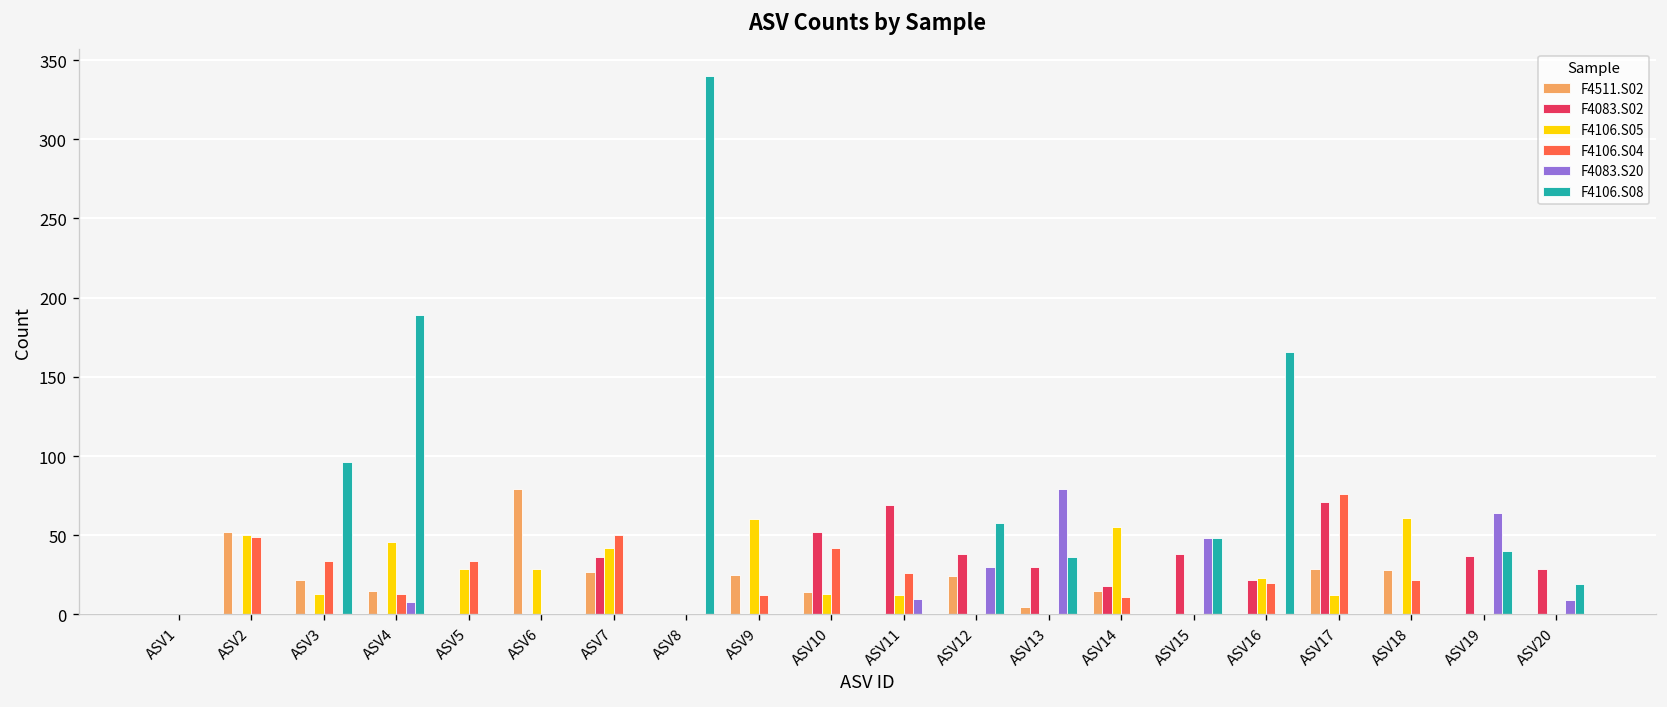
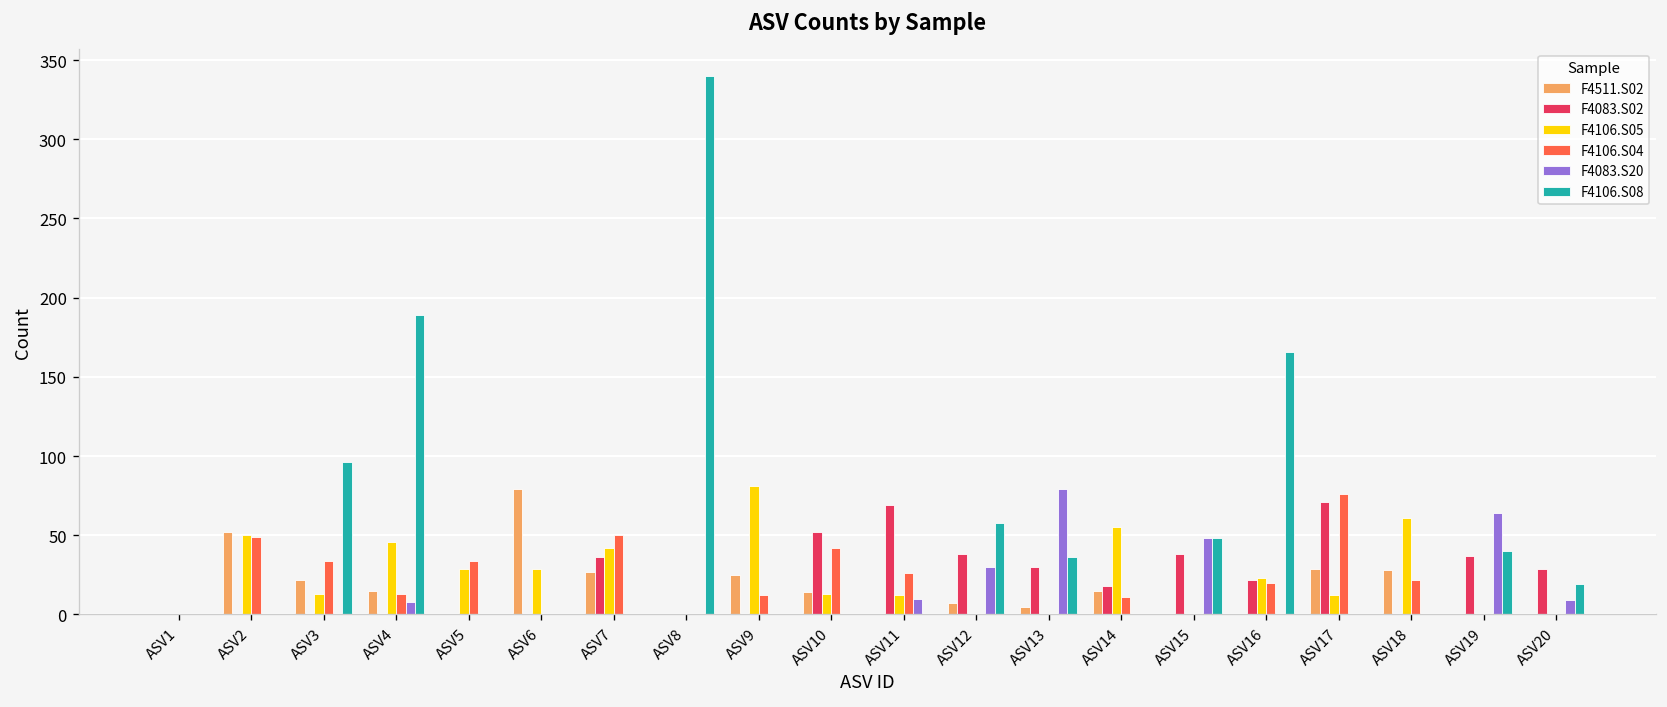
  {
    "F4511.S02": {
      "ASV1": 0,
      "ASV2": 52,
      "ASV3": 22,
      "ASV4": 15,
      "ASV5": 0,
      "ASV6": 79,
      "ASV7": 27,
      "ASV8": 0,
      "ASV9": 25,
      "ASV10": 14,
      "ASV11": 0,
-     "ASV12": 24,
+     "ASV12": 7,
      "ASV13": 5,
      "ASV14": 15,
      "ASV15": 0,
      "ASV16": 0,
      "ASV17": 29,
      "ASV18": 28,
      "ASV19": 0,
      "ASV20": 0
    },
    "F4106.S05": {
      "ASV1": 0,
      "ASV2": 50,
      "ASV3": 13,
      "ASV4": 46,
      "ASV5": 29,
      "ASV6": 29,
      "ASV7": 42,
      "ASV8": 0,
-     "ASV9": 60,
+     "ASV9": 81,
      "ASV10": 13,
      "ASV11": 12,
      "ASV12": 0,
      "ASV13": 0,
      "ASV14": 55,
      "ASV15": 0,
      "ASV16": 23,
      "ASV17": 12,
      "ASV18": 61,
      "ASV19": 0,
      "ASV20": 0
    },
    "F4083.S20": {
      "ASV1": 0,
      "ASV2": 0,
      "ASV3": 0,
      "ASV4": 8,
      "ASV5": 0,
      "ASV6": 0,
      "ASV7": 0,
      "ASV8": 0,
      "ASV9": 0,
      "ASV10": 0,
      "ASV11": 10,
      "ASV12": 30,
      "ASV13": 79,
      "ASV14": 0,
      "ASV15": 48,
      "ASV16": 0,
      "ASV17": 0,
      "ASV18": 0,
      "ASV19": 64,
      "ASV20": 9
    },
    "F4106.S08": {
      "ASV1": 0,
      "ASV2": 0,
      "ASV3": 96,
      "ASV4": 189,
      "ASV5": 0,
      "ASV6": 0,
      "ASV7": 0,
      "ASV8": 340,
      "ASV9": 0,
      "ASV10": 0,
      "ASV11": 0,
      "ASV12": 58,
      "ASV13": 36,
      "ASV14": 0,
      "ASV15": 48,
      "ASV16": 166,
      "ASV17": 0,
      "ASV18": 0,
      "ASV19": 40,
      "ASV20": 19
    }
  }
